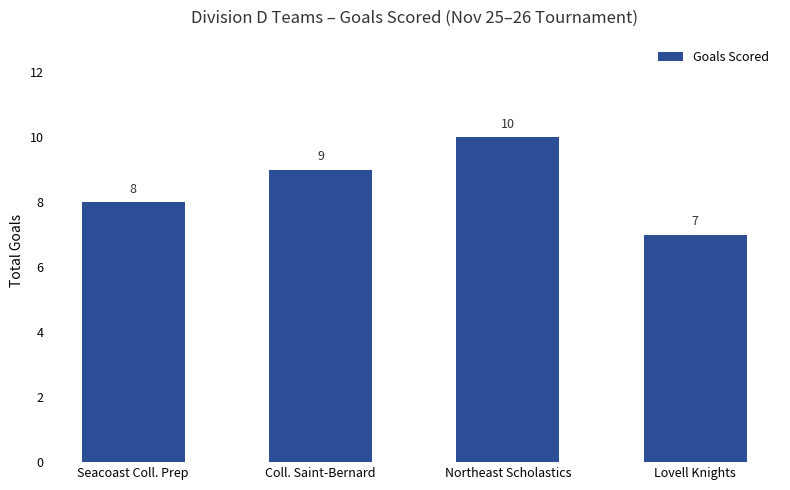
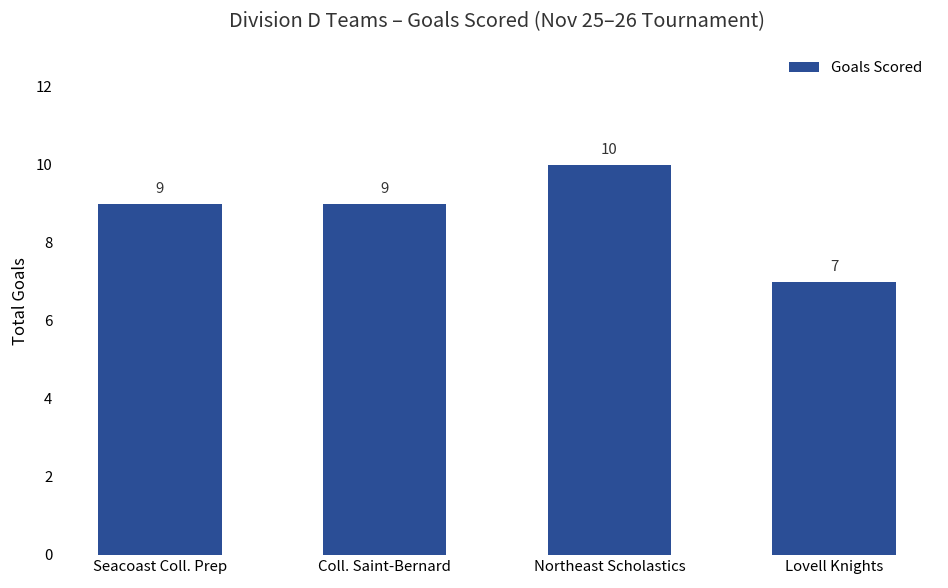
  {
-   "Seacoast Coll. Prep": 8,
+   "Seacoast Coll. Prep": 9,
    "Coll. Saint-Bernard": 9,
    "Northeast Scholastics": 10,
    "Lovell Knights": 7
  }
